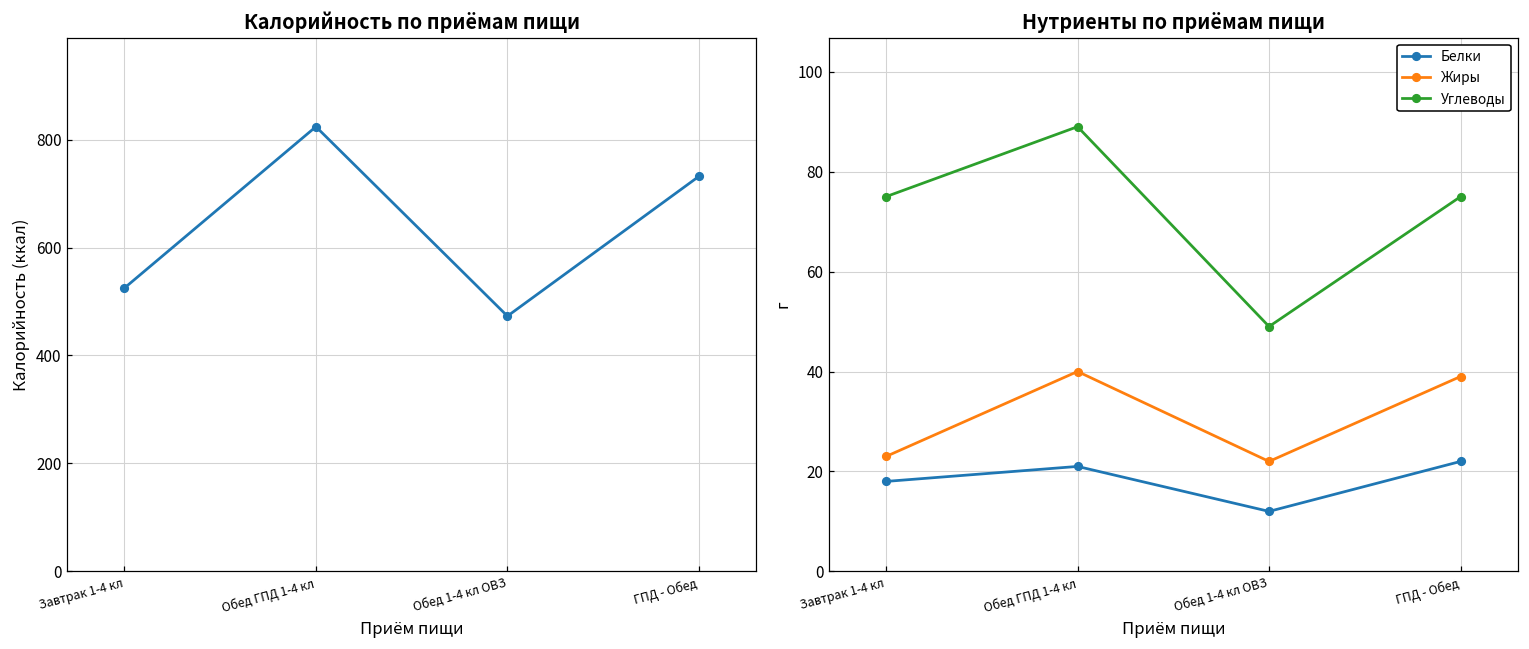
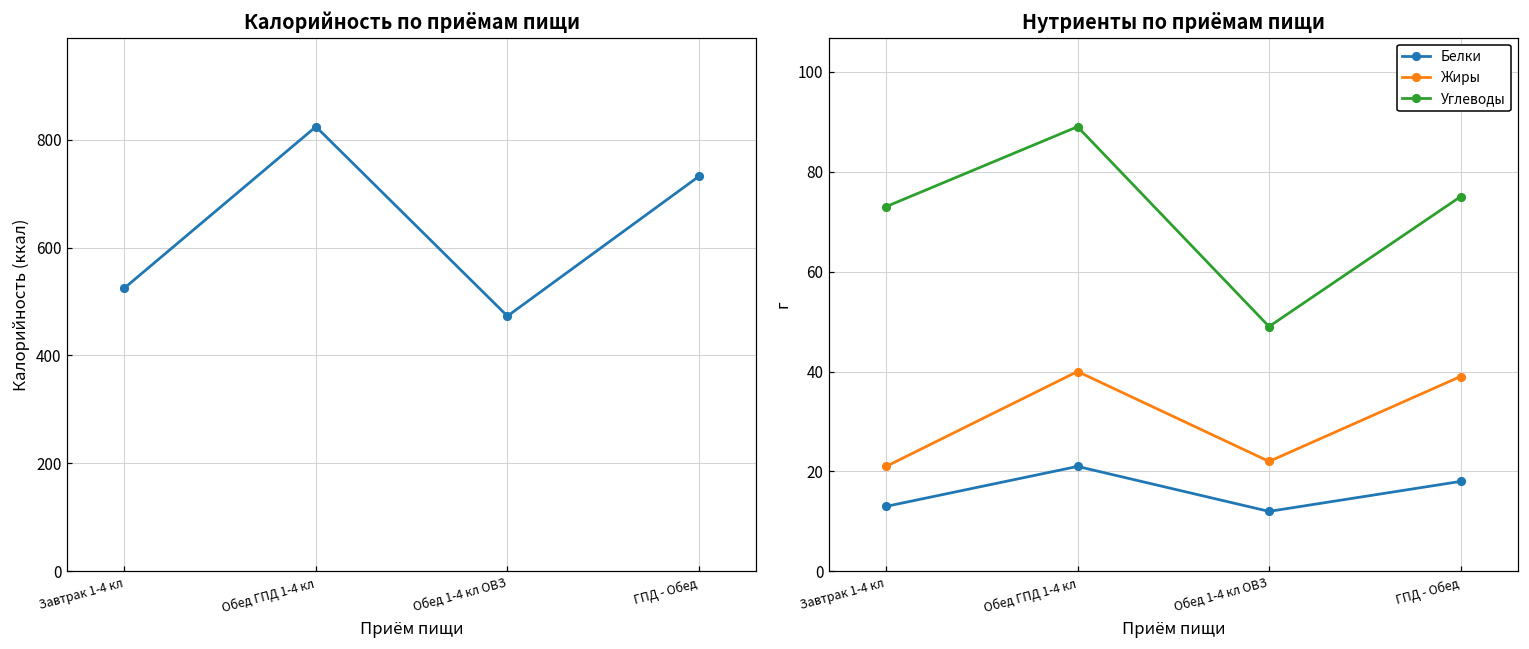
  {
    "Калорийность по приёмам пищи": {
      "Завтрак 1-4 кл": 530,
      "Обед ГПД 1-4 кл": 820,
      "Обед 1-4 кл ОВЗ": 470,
      "ГПД - Обед": 730
    },
    "Нутриенты по приёмам пищи": {
      "Белки": {
-       "Завтрак 1-4 кл": 18,
+       "Завтрак 1-4 кл": 13,
        "Обед ГПД 1-4 кл": 21,
        "Обед 1-4 кл ОВЗ": 12,
-       "ГПД - Обед": 22
+       "ГПД - Обед": 18
      },
      "Жиры": {
-       "Завтрак 1-4 кл": 23,
+       "Завтрак 1-4 кл": 21,
        "Обед ГПД 1-4 кл": 40,
        "Обед 1-4 кл ОВЗ": 22,
        "ГПД - Обед": 39
      },
      "Углеводы": {
-       "Завтрак 1-4 кл": 75,
+       "Завтрак 1-4 кл": 73,
        "Обед ГПД 1-4 кл": 89,
        "Обед 1-4 кл ОВЗ": 49,
        "ГПД - Обед": 75
      }
    }
  }
